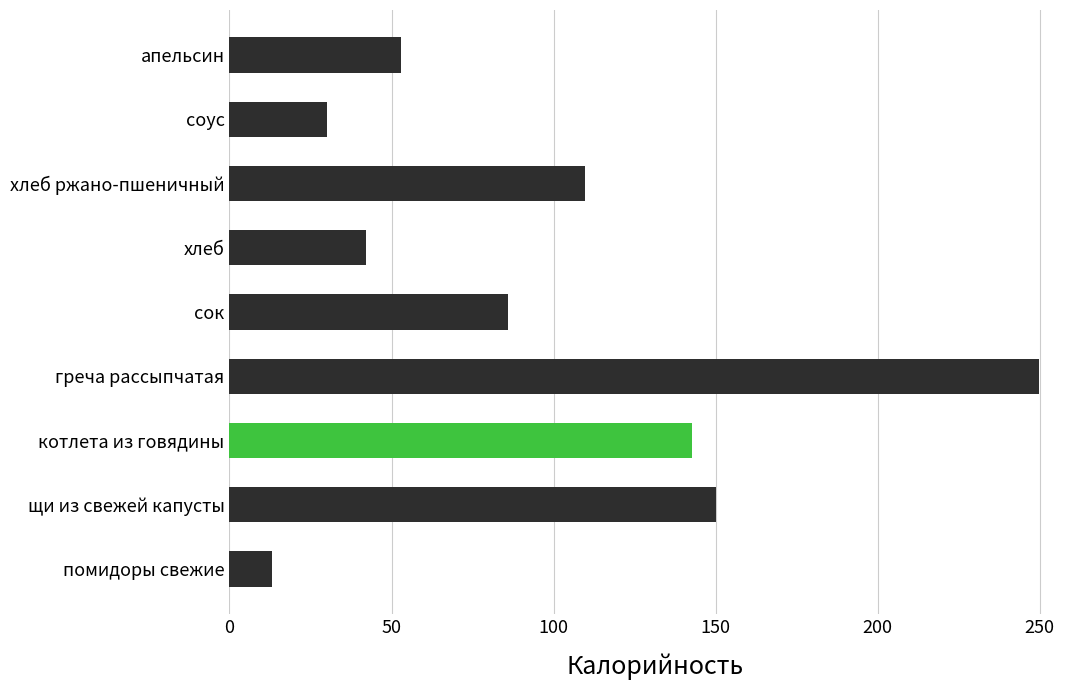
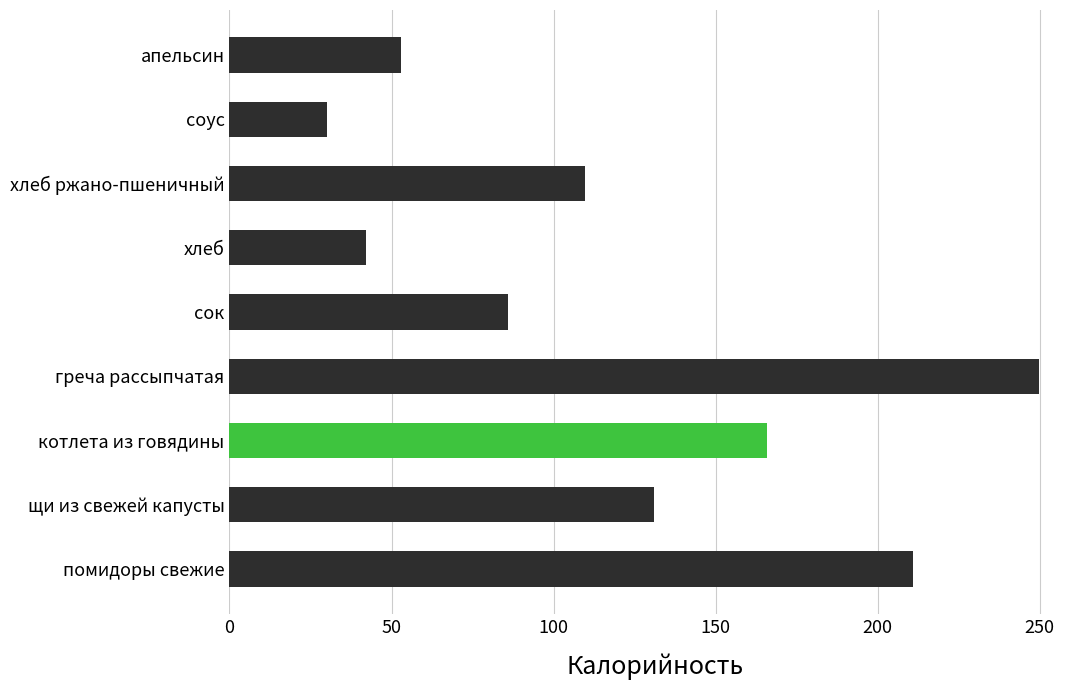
  {
    "апельсин": 53,
    "соус": 30,
    "хлеб ржано-пшеничный": 110,
    "хлеб": 42,
    "сок": 86,
    "греча рассыпчатая": 250,
-   "котлета из говядины": 143,
-   "щи из свежей капусты": 150,
-   "помидоры свежие": 13
+   "котлета из говядины": 166,
+   "щи из свежей капусты": 131,
+   "помидоры свежие": 211
  }
